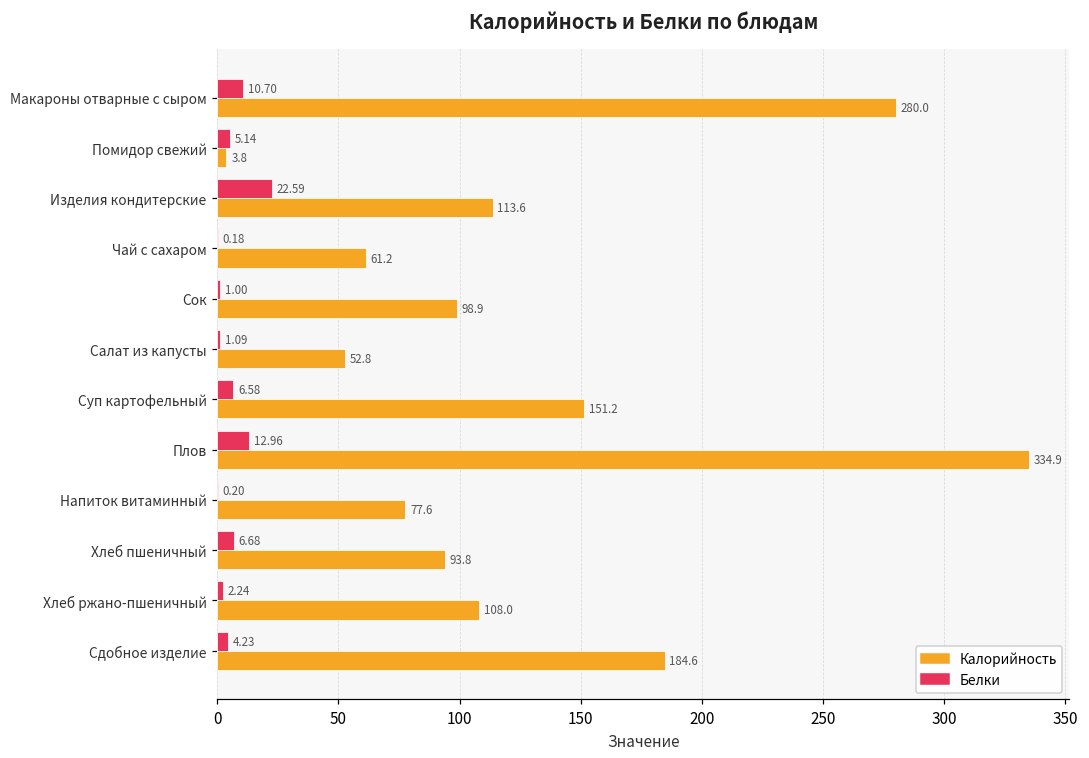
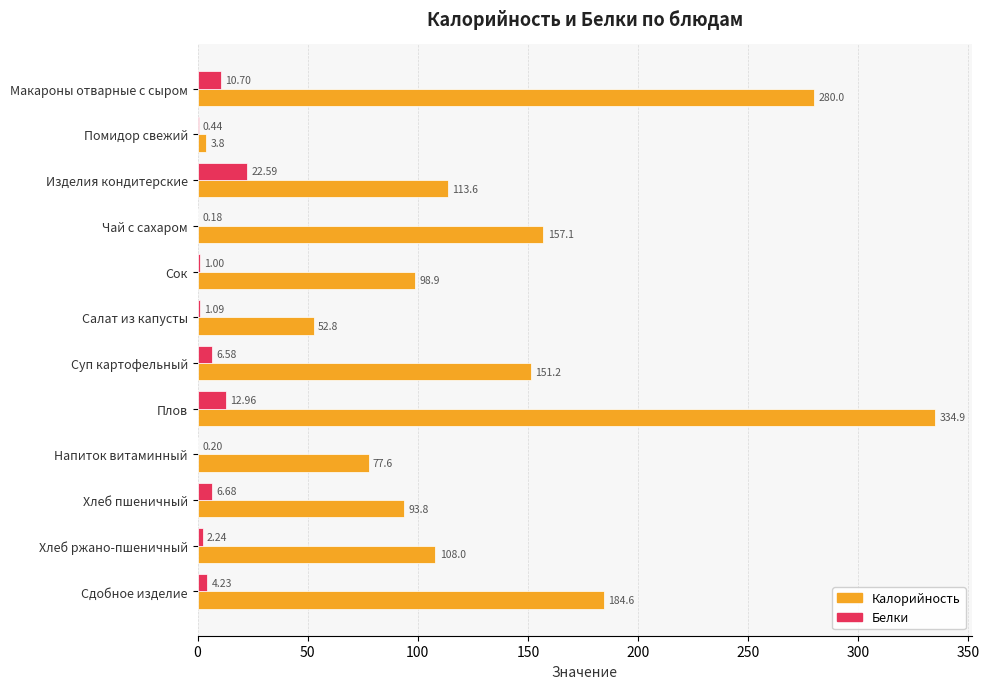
  {
    "Калорийность": {
      "Макароны отварные с сыром": 280.0,
      "Помидор свежий": 3.8,
      "Изделия кондитерские": 113.6,
-     "Чай с сахаром": 61.2,
+     "Чай с сахаром": 157.1,
      "Сок": 98.9,
      "Салат из капусты": 52.8,
      "Суп картофельный": 151.2,
      "Плов": 334.9,
      "Напиток витаминный": 77.6,
      "Хлеб пшеничный": 93.8,
      "Хлеб ржано-пшеничный": 108.0,
      "Сдобное изделие": 184.6
    },
    "Белки": {
      "Макароны отварные с сыром": 10.70,
-     "Помидор свежий": 5.14,
+     "Помидор свежий": 0.44,
      "Изделия кондитерские": 22.59,
      "Чай с сахаром": 0.18,
      "Сок": 1.00,
      "Салат из капусты": 1.09,
      "Суп картофельный": 6.58,
      "Плов": 12.96,
      "Напиток витаминный": 0.20,
      "Хлеб пшеничный": 6.68,
      "Хлеб ржано-пшеничный": 2.24,
      "Сдобное изделие": 4.23
    }
  }
